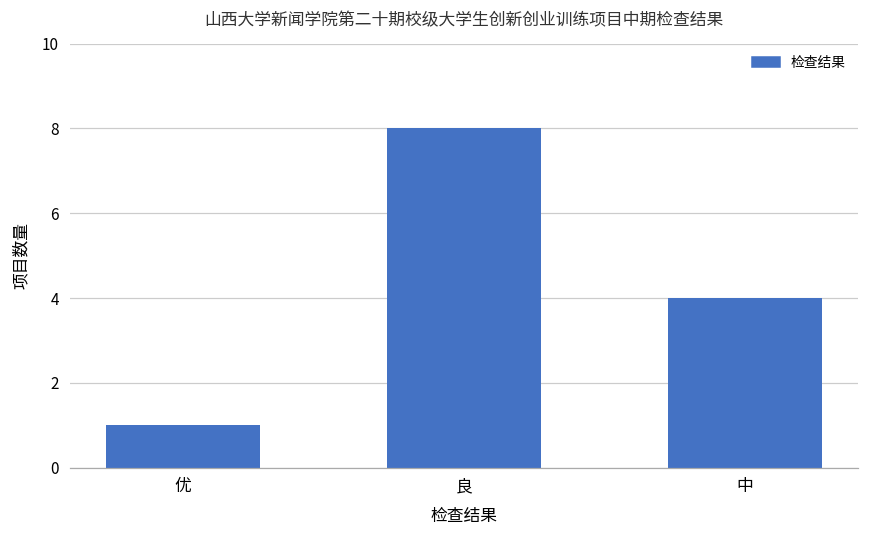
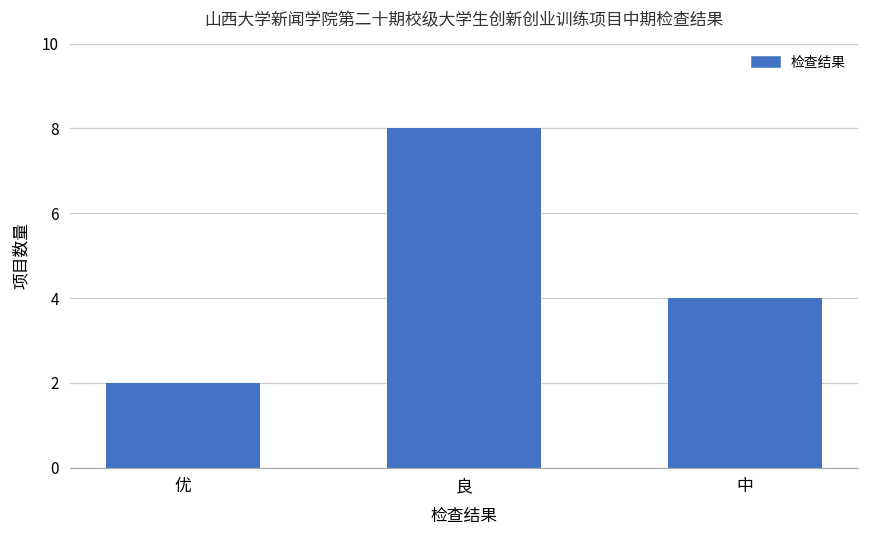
  {
-   "优": 1,
+   "优": 2,
    "良": 8,
    "中": 4
  }
